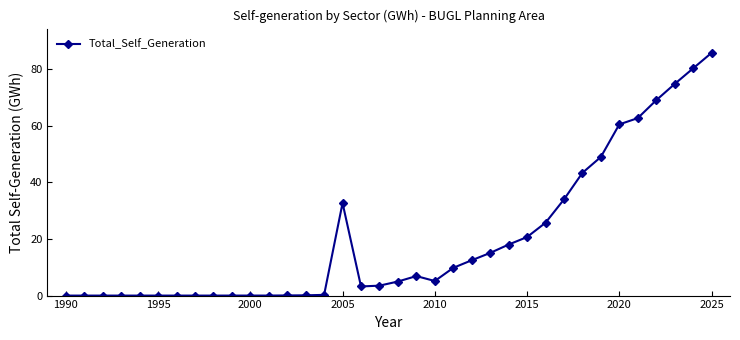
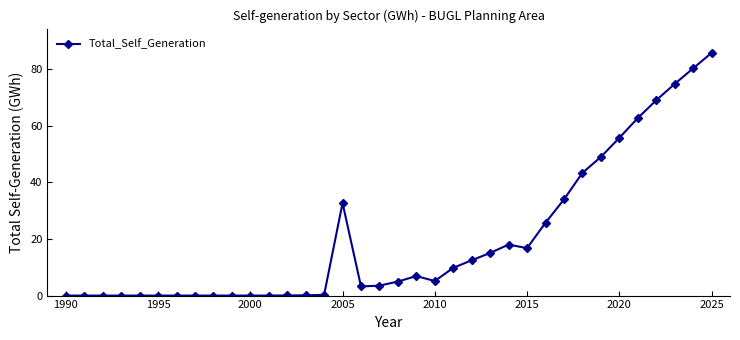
  {
    "1990": 0,
    "1995": 0,
    "2000": 0,
    "2005": 33,
    "2010": 5,
-   "2015": 21,
-   "2020": 61,
+   "2015": 17,
+   "2020": 56,
    "2025": 86
  }
